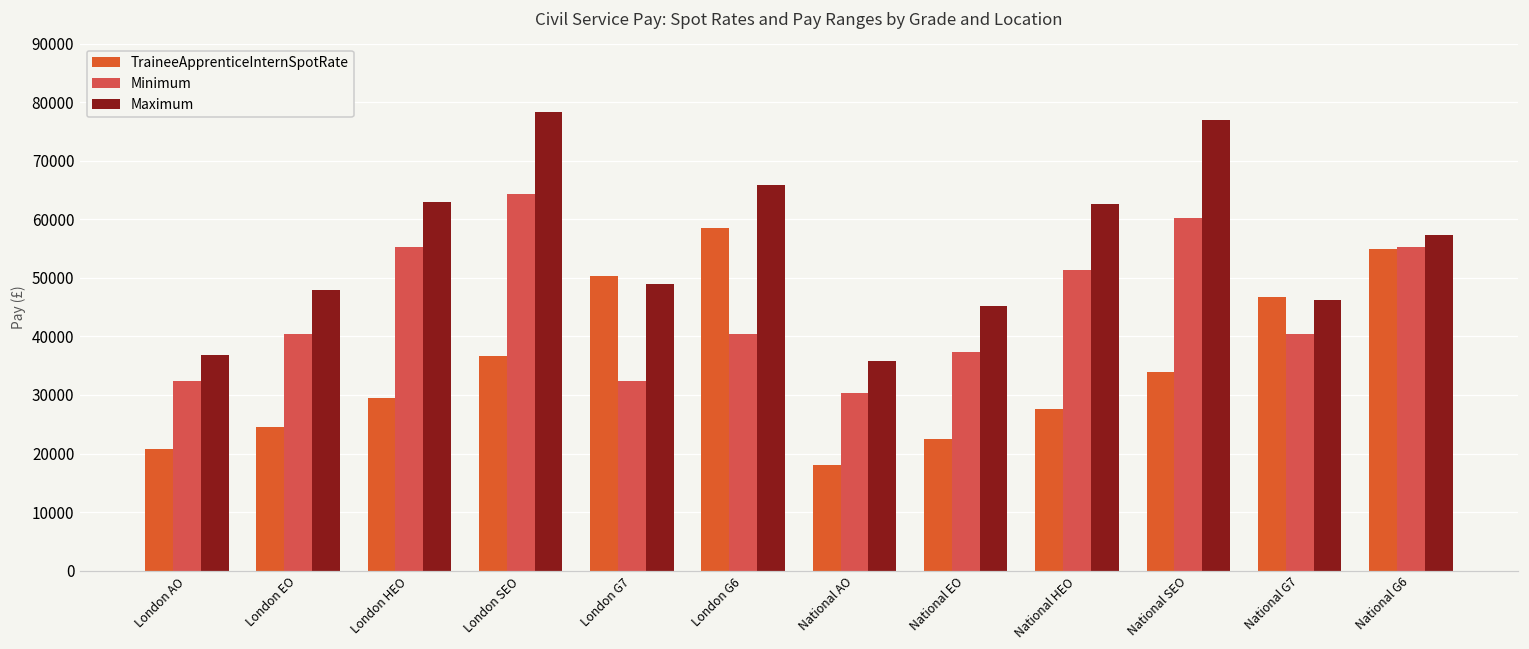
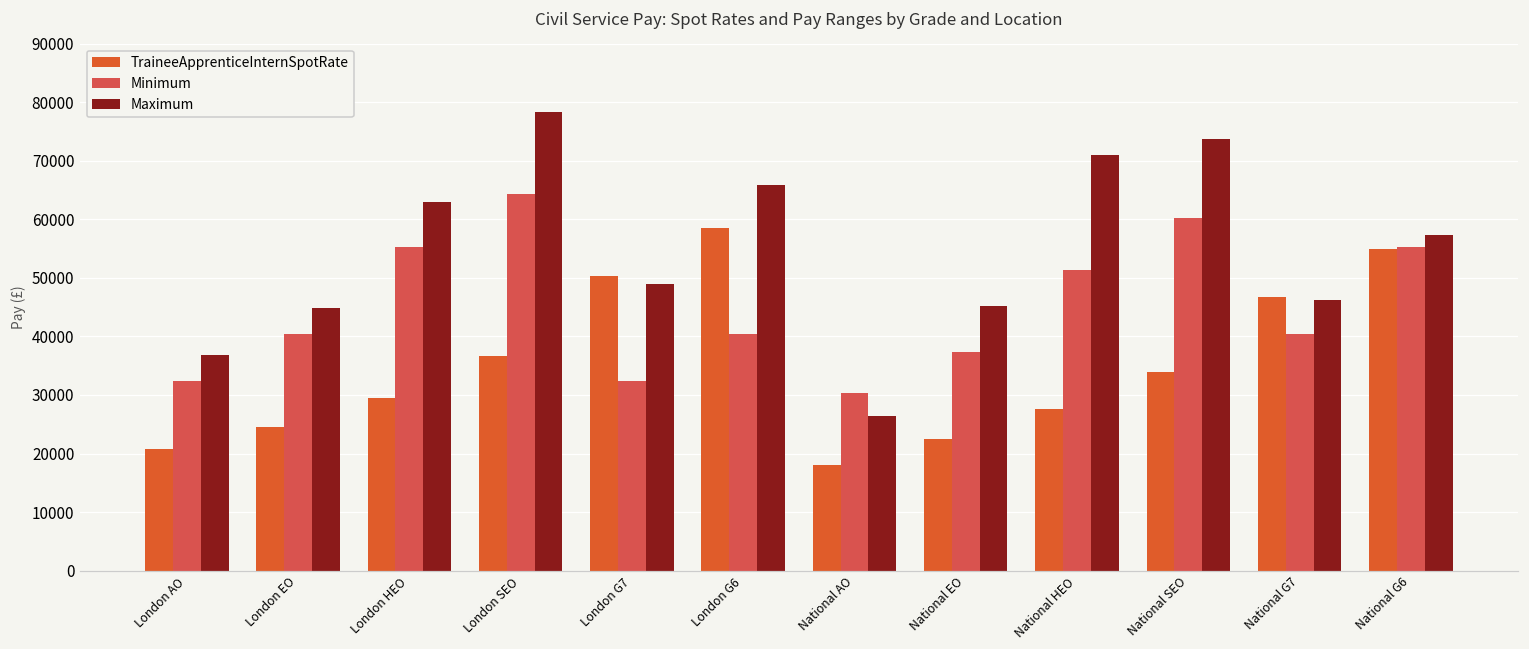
  {
    "Maximum": {
      "London AO": 37000,
-     "London EO": 48000,
+     "London EO": 45000,
      "London HEO": 63000,
      "London SEO": 78000,
      "London G7": 49000,
      "London G6": 66000,
-     "National AO": 36000,
+     "National AO": 26000,
      "National EO": 45000,
-     "National HEO": 63000,
-     "National SEO": 77000,
+     "National HEO": 71000,
+     "National SEO": 74000,
      "National G7": 46000,
      "National G6": 57000
    }
  }
